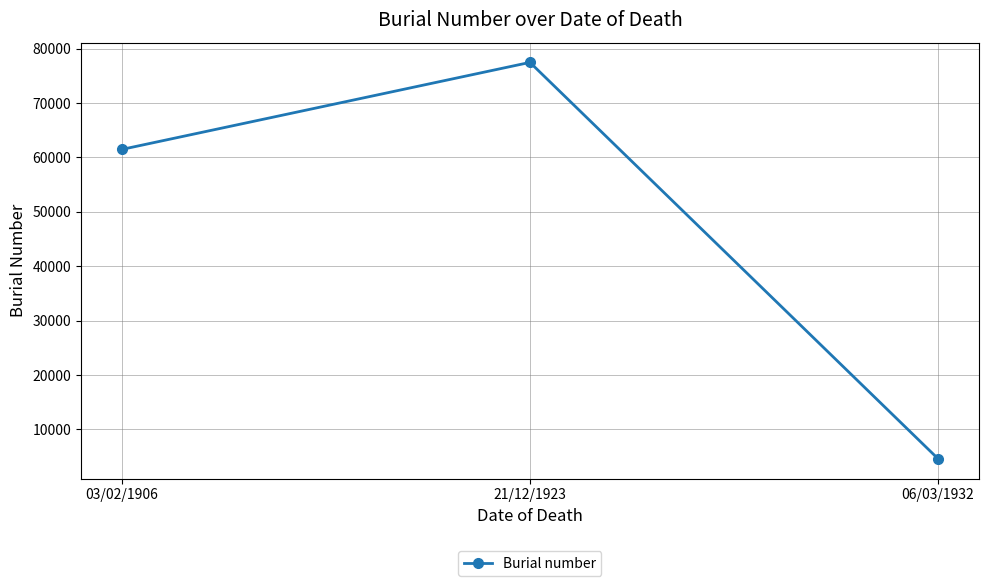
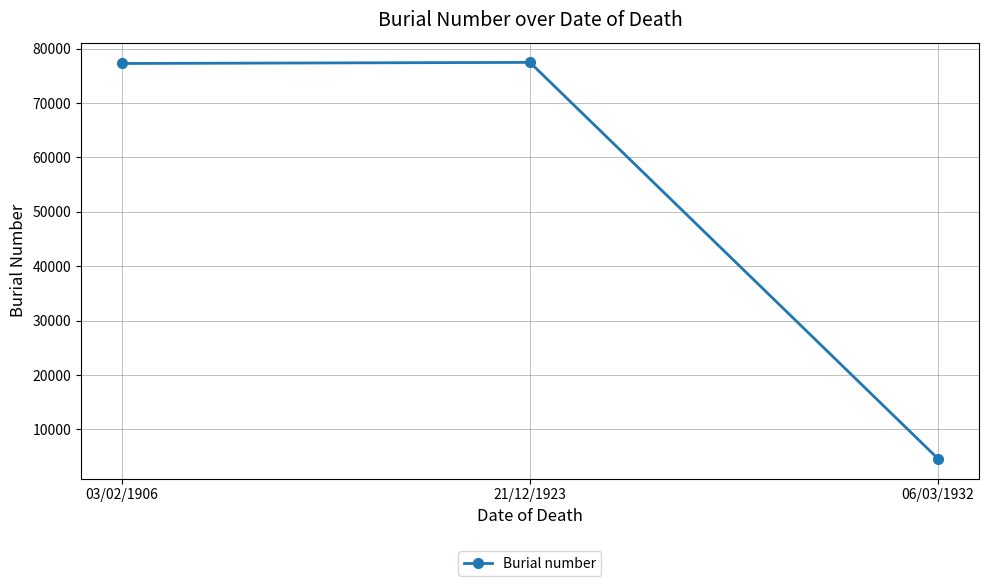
  {
-   "03/02/1906": 61000,
+   "03/02/1906": 77000,
    "21/12/1923": 77000,
    "06/03/1932": 5000
  }
